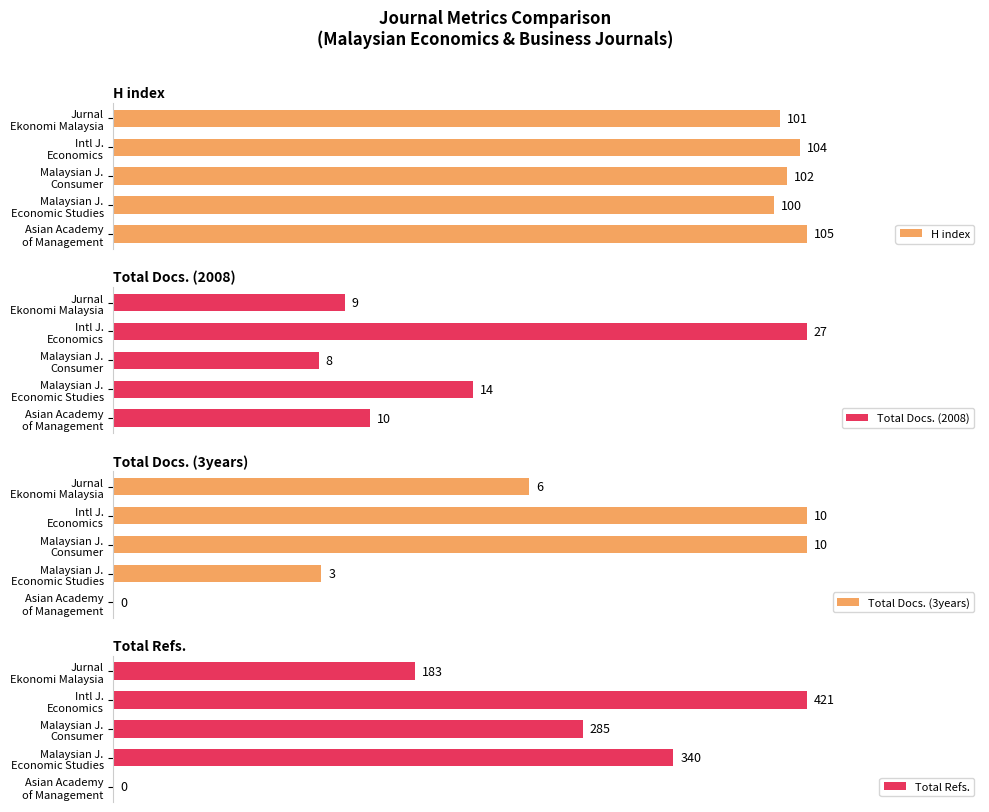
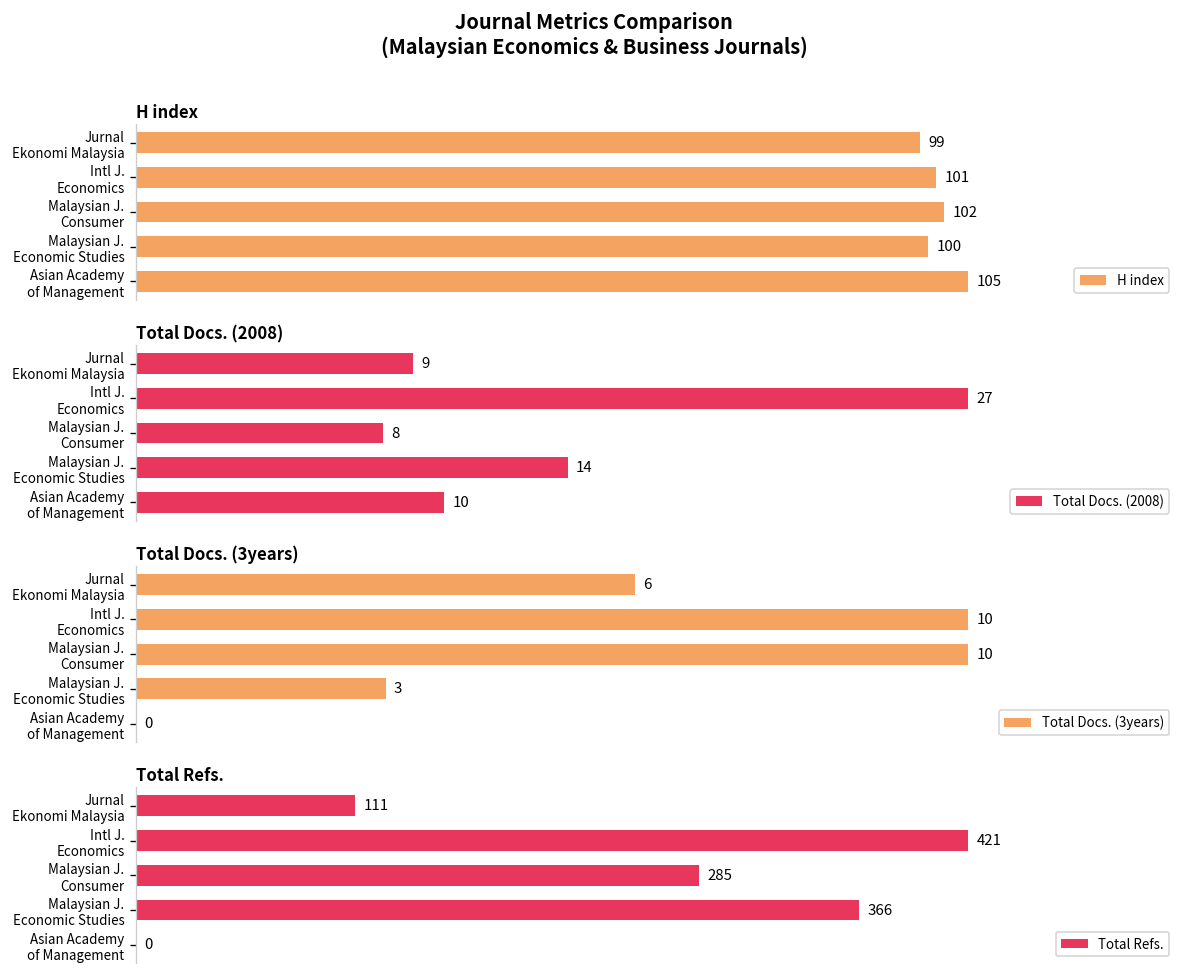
  {
    "H index": {
-     "Jurnal Ekonomi Malaysia": 101,
-     "Intl J. Economics": 104,
+     "Jurnal Ekonomi Malaysia": 99,
+     "Intl J. Economics": 101,
      "Malaysian J. Consumer": 102,
      "Malaysian J. Economic Studies": 100,
      "Asian Academy of Management": 105
    },
    "Total Docs. (2008)": {
      "Jurnal Ekonomi Malaysia": 9,
      "Intl J. Economics": 27,
      "Malaysian J. Consumer": 8,
      "Malaysian J. Economic Studies": 14,
      "Asian Academy of Management": 10
    },
    "Total Docs. (3years)": {
      "Jurnal Ekonomi Malaysia": 6,
      "Intl J. Economics": 10,
      "Malaysian J. Consumer": 10,
      "Malaysian J. Economic Studies": 3,
      "Asian Academy of Management": 0
    },
    "Total Refs.": {
-     "Jurnal Ekonomi Malaysia": 183,
+     "Jurnal Ekonomi Malaysia": 111,
      "Intl J. Economics": 421,
      "Malaysian J. Consumer": 285,
-     "Malaysian J. Economic Studies": 340,
+     "Malaysian J. Economic Studies": 366,
      "Asian Academy of Management": 0
    }
  }
